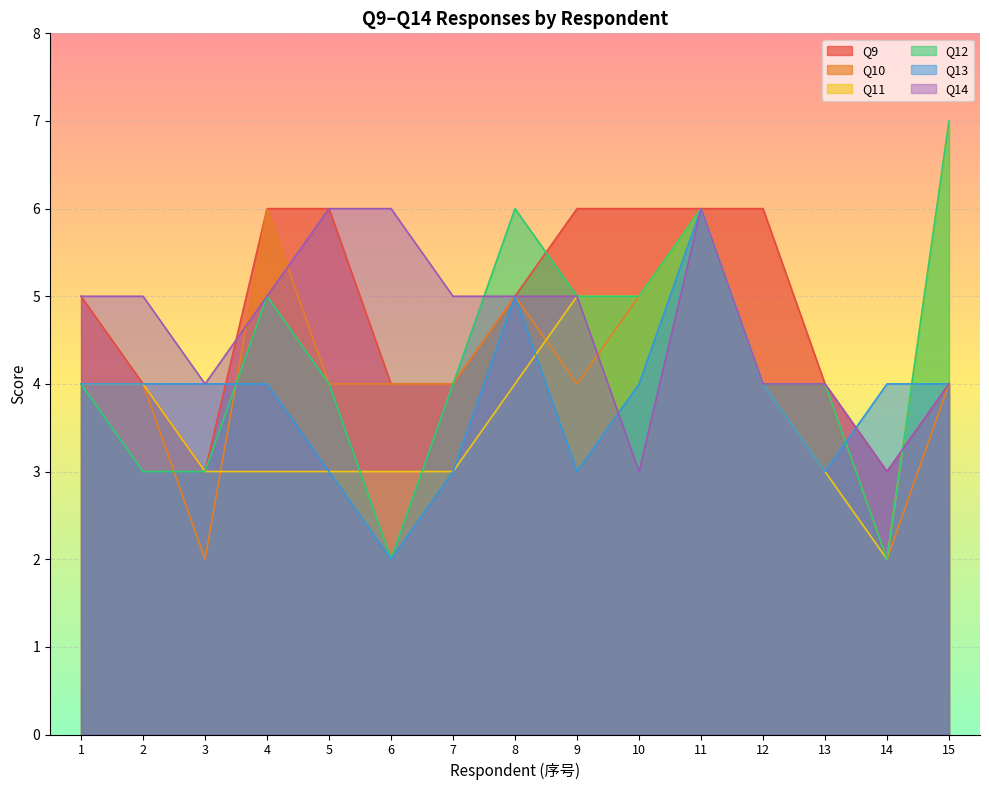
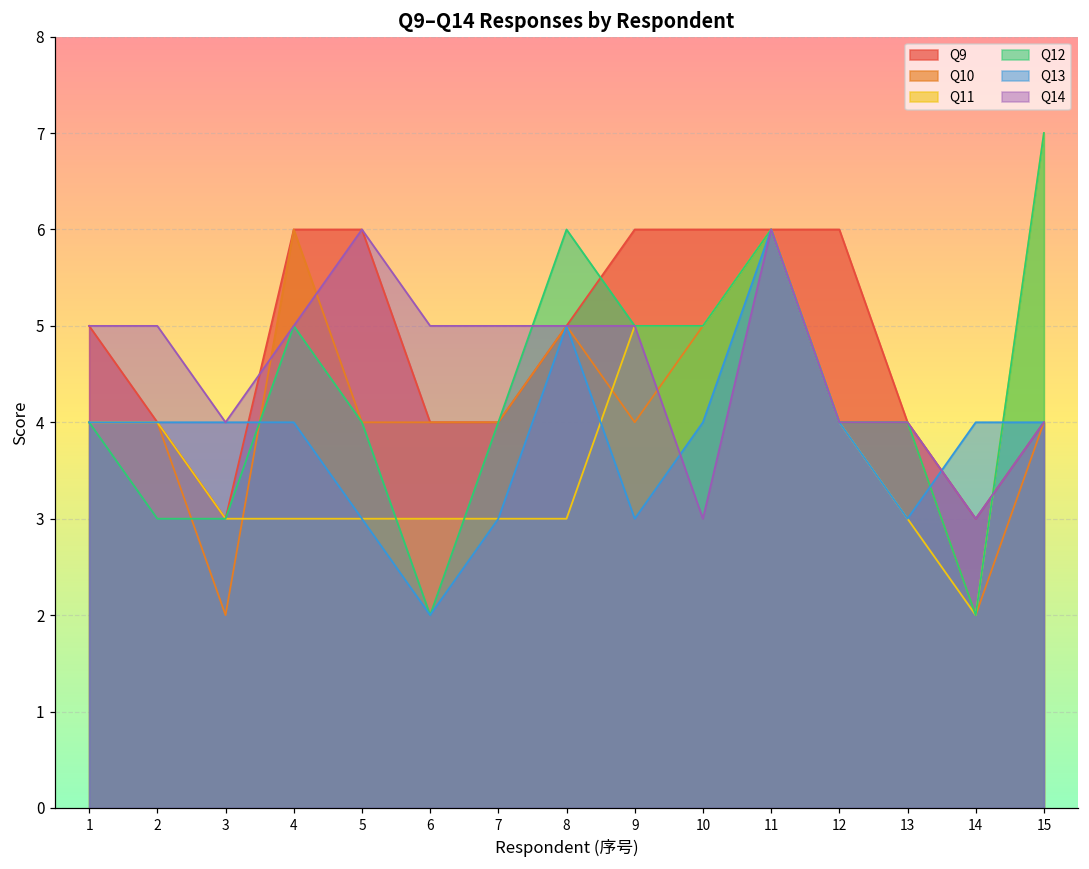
  {
    "Q11": {
      "4": 3,
      "6": 3,
-     "8": 4
+     "8": 3
    },
    "Q12": {
      "2": 3,
      "8": 6
    },
    "Q13": {
      "4": 4,
      "9": 3,
      "10": 4,
      "14": 4
    },
    "Q14": {
      "2": 5,
-     "6": 6,
+     "6": 5,
      "7": 5,
      "10": 3
    }
  }
